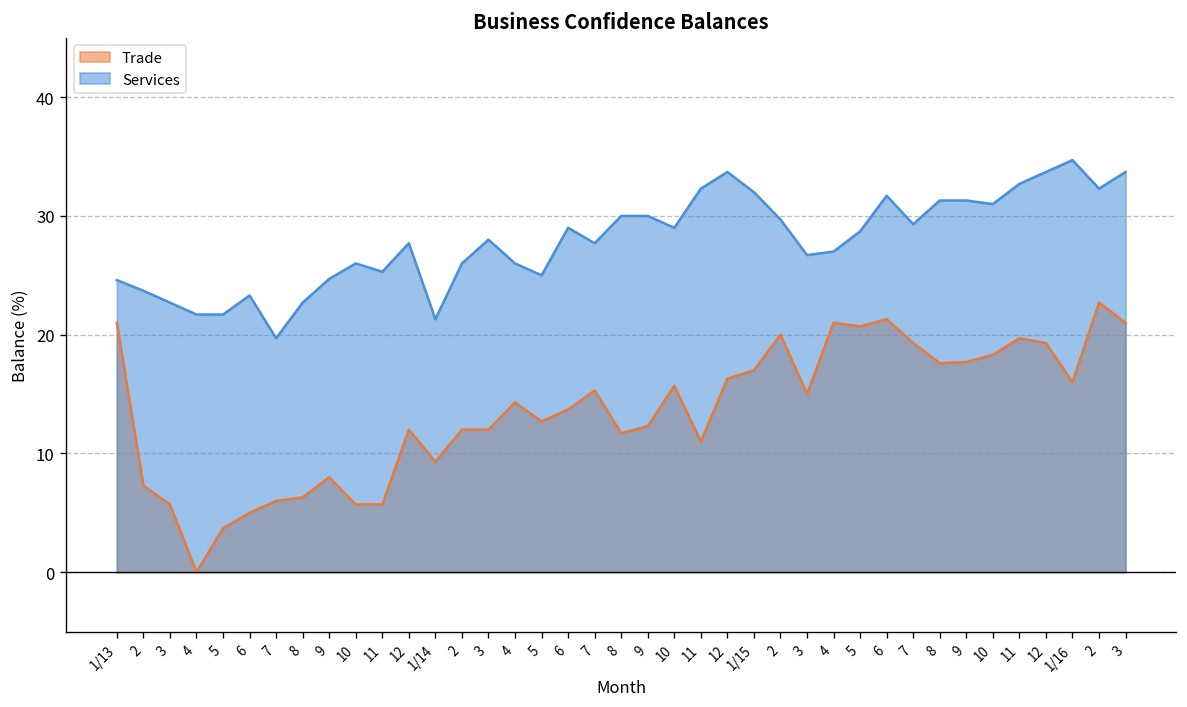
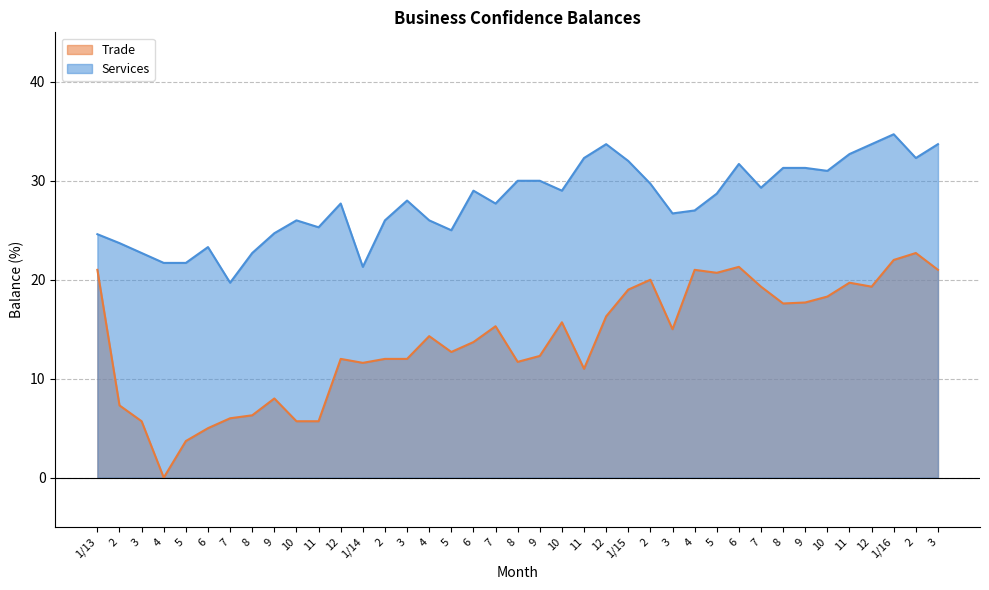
  {
    "Trade": {
      "1/13": 21,
-     "1/14": 9,
-     "1/15": 17,
-     "1/16": 16
+     "1/14": 12,
+     "1/15": 19,
+     "1/16": 22
    },
    "Services": {
      "1/13": 25,
      "1/14": 21,
      "1/15": 32,
      "1/16": 35
    }
  }
